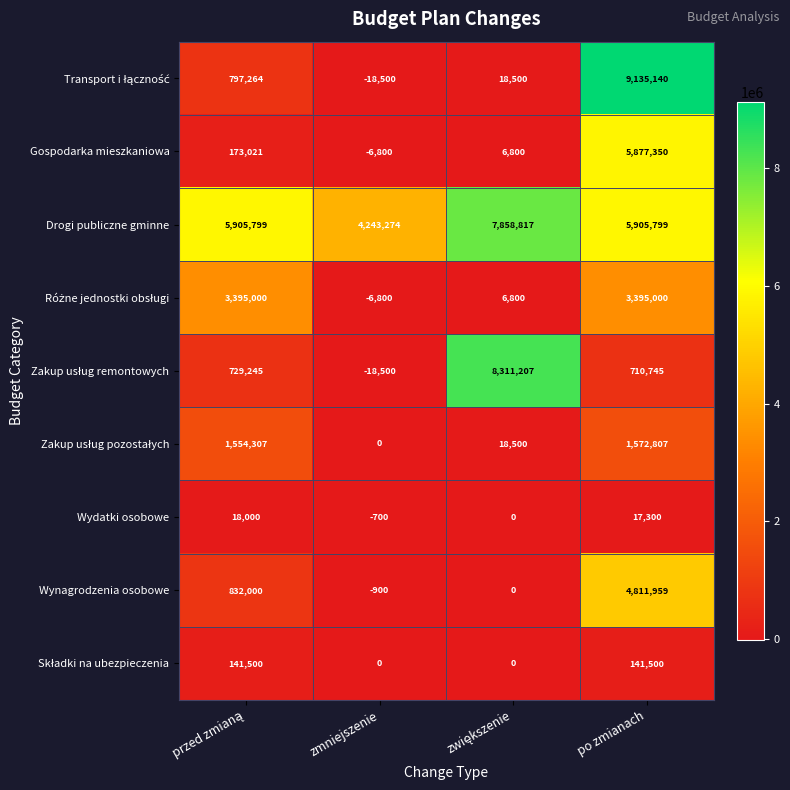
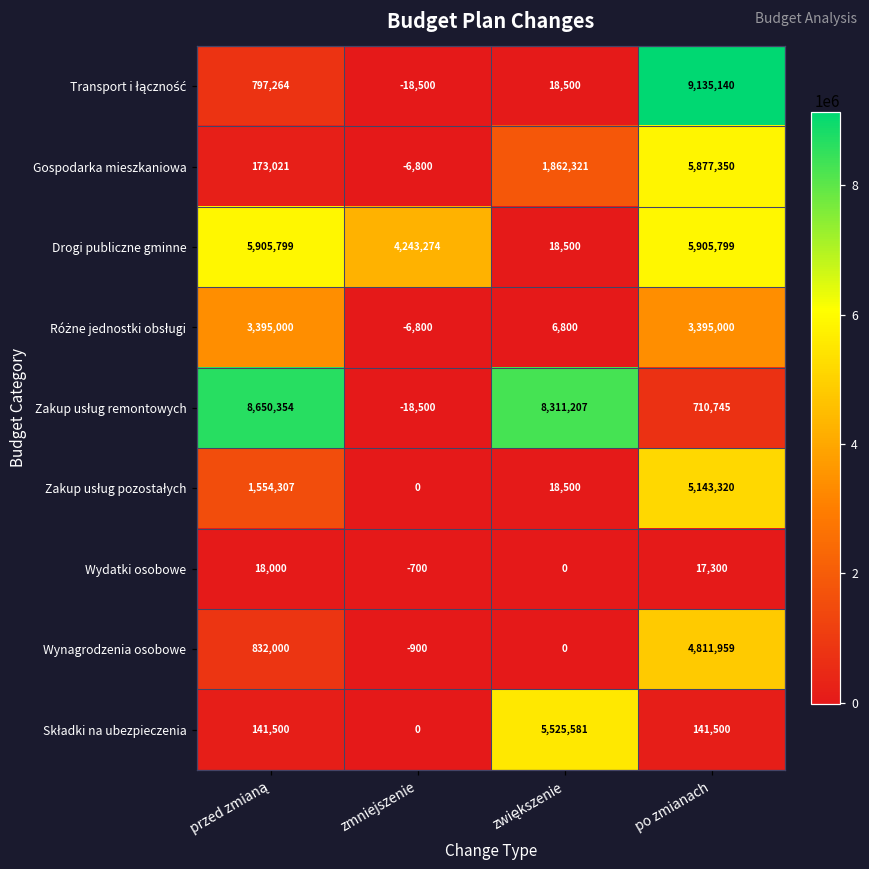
  {
    "Transport i łączność": {
      "przed zmianą": "797,264",
      "zmniejszenie": "-18,500",
      "zwiększenie": "18,500",
      "po zmianach": "9,135,140"
    },
    "Gospodarka mieszkaniowa": {
      "przed zmianą": "173,021",
      "zmniejszenie": "-6,800",
-     "zwiększenie": "6,800",
+     "zwiększenie": "1,862,321",
      "po zmianach": "5,877,350"
    },
    "Drogi publiczne gminne": {
      "przed zmianą": "5,905,799",
      "zmniejszenie": "4,243,274",
-     "zwiększenie": "7,858,817",
+     "zwiększenie": "18,500",
      "po zmianach": "5,905,799"
    },
    "Różne jednostki obsługi": {
      "przed zmianą": "3,395,000",
      "zmniejszenie": "-6,800",
      "zwiększenie": "6,800",
      "po zmianach": "3,395,000"
    },
    "Zakup usług remontowych": {
-     "przed zmianą": "729,245",
+     "przed zmianą": "8,650,354",
      "zmniejszenie": "-18,500",
      "zwiększenie": "8,311,207",
      "po zmianach": "710,745"
    },
    "Zakup usług pozostałych": {
      "przed zmianą": "1,554,307",
      "zmniejszenie": "0",
      "zwiększenie": "18,500",
-     "po zmianach": "1,572,807"
+     "po zmianach": "5,143,320"
    },
    "Wydatki osobowe": {
      "przed zmianą": "18,000",
      "zmniejszenie": "-700",
      "zwiększenie": "0",
      "po zmianach": "17,300"
    },
    "Wynagrodzenia osobowe": {
      "przed zmianą": "832,000",
      "zmniejszenie": "-900",
      "zwiększenie": "0",
      "po zmianach": "4,811,959"
    },
    "Składki na ubezpieczenia": {
      "przed zmianą": "141,500",
      "zmniejszenie": "0",
-     "zwiększenie": "0",
+     "zwiększenie": "5,525,581",
      "po zmianach": "141,500"
    }
  }
